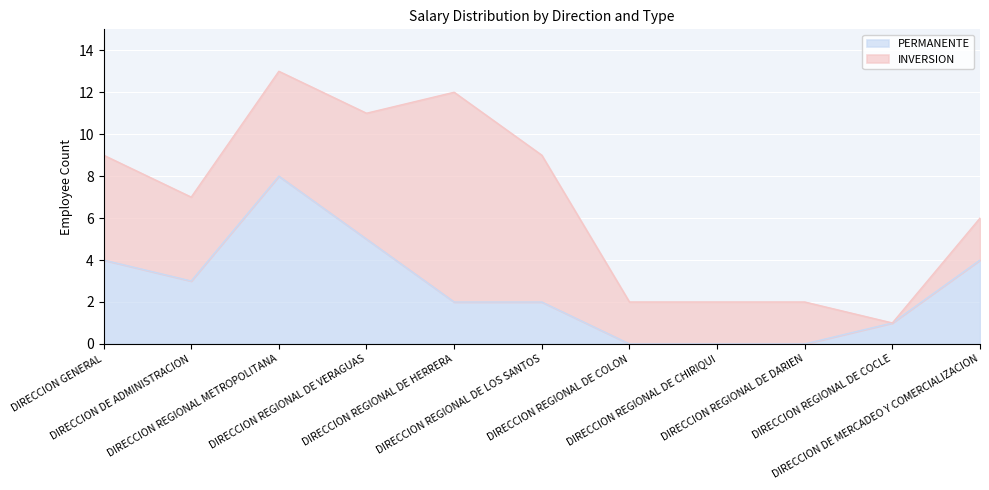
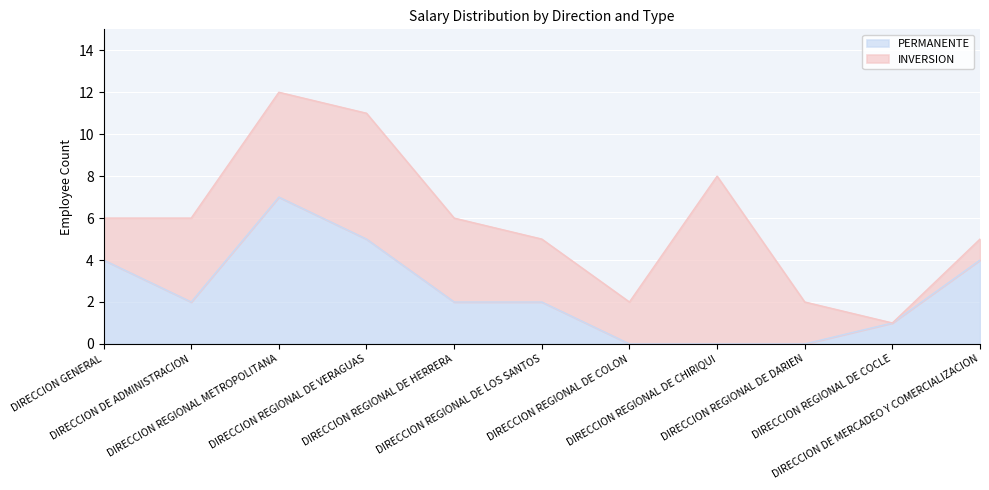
  {
    "PERMANENTE": {
      "DIRECCION GENERAL": 4,
-     "DIRECCION DE ADMINISTRACION": 3,
-     "DIRECCION REGIONAL METROPOLITANA": 8,
+     "DIRECCION DE ADMINISTRACION": 2,
+     "DIRECCION REGIONAL METROPOLITANA": 7,
      "DIRECCION REGIONAL DE VERAGUAS": 5,
      "DIRECCION REGIONAL DE HERRERA": 2,
      "DIRECCION REGIONAL DE LOS SANTOS": 2,
      "DIRECCION REGIONAL DE COLON": 0,
      "DIRECCION REGIONAL DE CHIRIQUI": 0,
      "DIRECCION REGIONAL DE DARIEN": 0,
      "DIRECCION DE MERCADEO Y COMERCIALIZACION": 4
    },
    "INVERSION": {
-     "DIRECCION GENERAL": 5,
+     "DIRECCION GENERAL": 2,
      "DIRECCION DE ADMINISTRACION": 4,
      "DIRECCION REGIONAL METROPOLITANA": 5,
      "DIRECCION REGIONAL DE VERAGUAS": 6,
-     "DIRECCION REGIONAL DE HERRERA": 10,
-     "DIRECCION REGIONAL DE LOS SANTOS": 7,
+     "DIRECCION REGIONAL DE HERRERA": 4,
+     "DIRECCION REGIONAL DE LOS SANTOS": 3,
      "DIRECCION REGIONAL DE COLON": 2,
-     "DIRECCION REGIONAL DE CHIRIQUI": 2,
+     "DIRECCION REGIONAL DE CHIRIQUI": 8,
      "DIRECCION REGIONAL DE DARIEN": 2,
-     "DIRECCION DE MERCADEO Y COMERCIALIZACION": 2
+     "DIRECCION DE MERCADEO Y COMERCIALIZACION": 1
    }
  }
